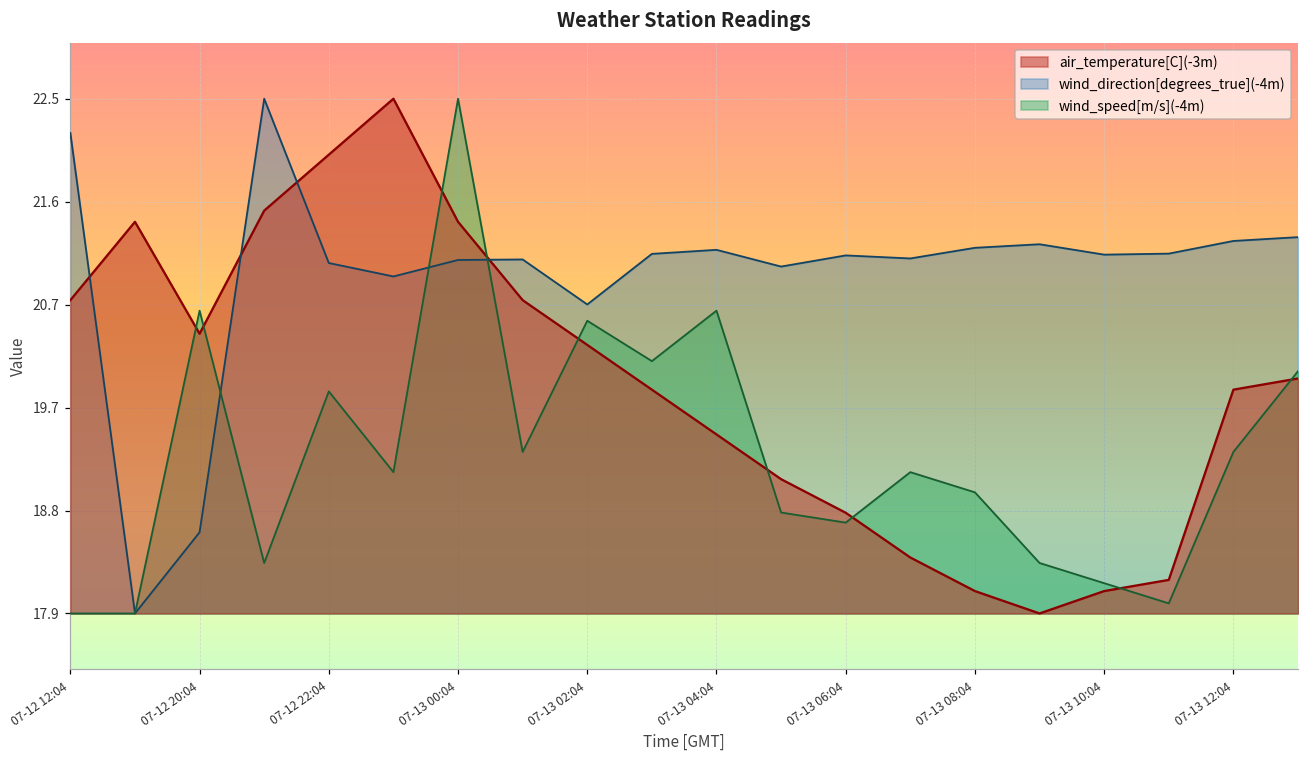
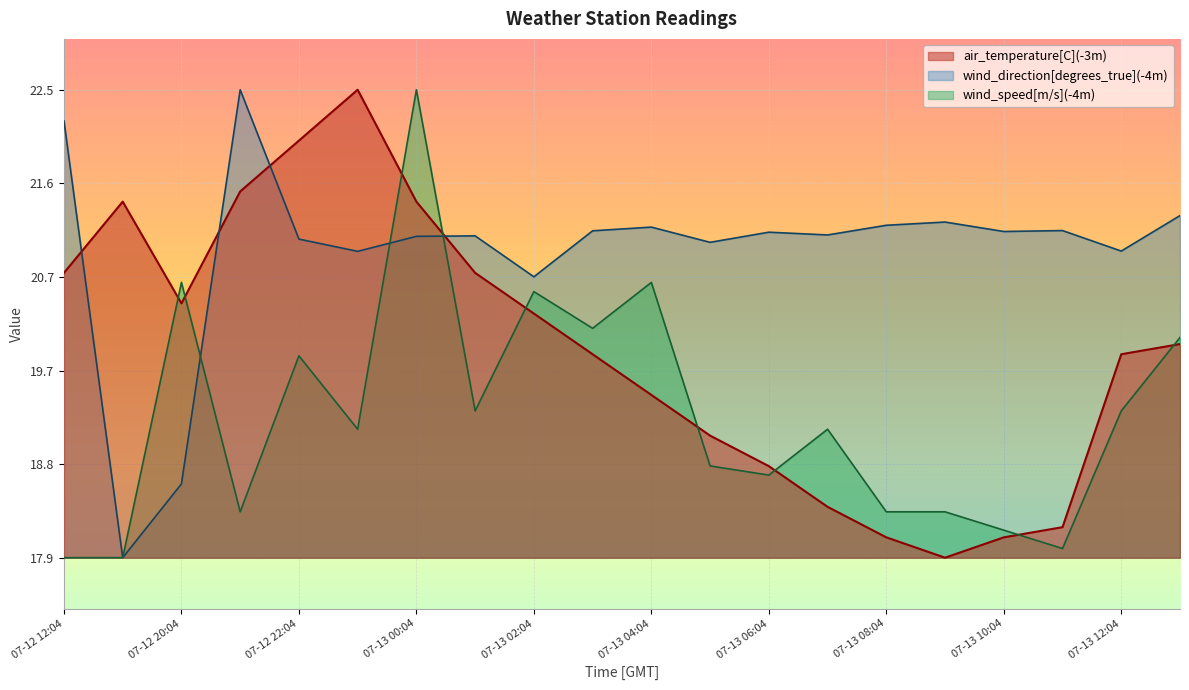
  {
    "air_temperature[C](-3m)": {
      "07-12 12:04": 20.70,
      "07-12 20:04": 20.40,
      "07-12 22:04": 22.00,
      "07-13 00:04": 21.40,
      "07-13 02:04": 20.30,
      "07-13 04:04": 19.50,
      "07-13 06:04": 18.80,
      "07-13 08:04": 18.10,
      "07-13 10:04": 18.10,
      "07-13 12:04": 19.90
    },
    "wind_direction[degrees_true](-4m)": {
      "07-12 12:04": 22.19,
      "07-12 20:04": 18.63,
      "07-12 22:04": 21.03,
      "07-13 00:04": 21.06,
      "07-13 02:04": 20.66,
      "07-13 04:04": 21.15,
      "07-13 06:04": 21.10,
      "07-13 08:04": 21.17,
      "07-13 10:04": 21.11,
-     "07-13 12:04": 21.23
+     "07-13 12:04": 20.91
    },
    "wind_speed[m/s](-4m)": {
      "07-12 12:04": 17.90,
      "07-12 20:04": 20.61,
      "07-12 22:04": 19.88,
      "07-13 00:04": 22.50,
      "07-13 02:04": 20.52,
      "07-13 04:04": 20.61,
      "07-13 06:04": 18.71,
-     "07-13 08:04": 18.98,
+     "07-13 08:04": 18.35,
      "07-13 10:04": 18.17,
      "07-13 12:04": 19.34
    }
  }
